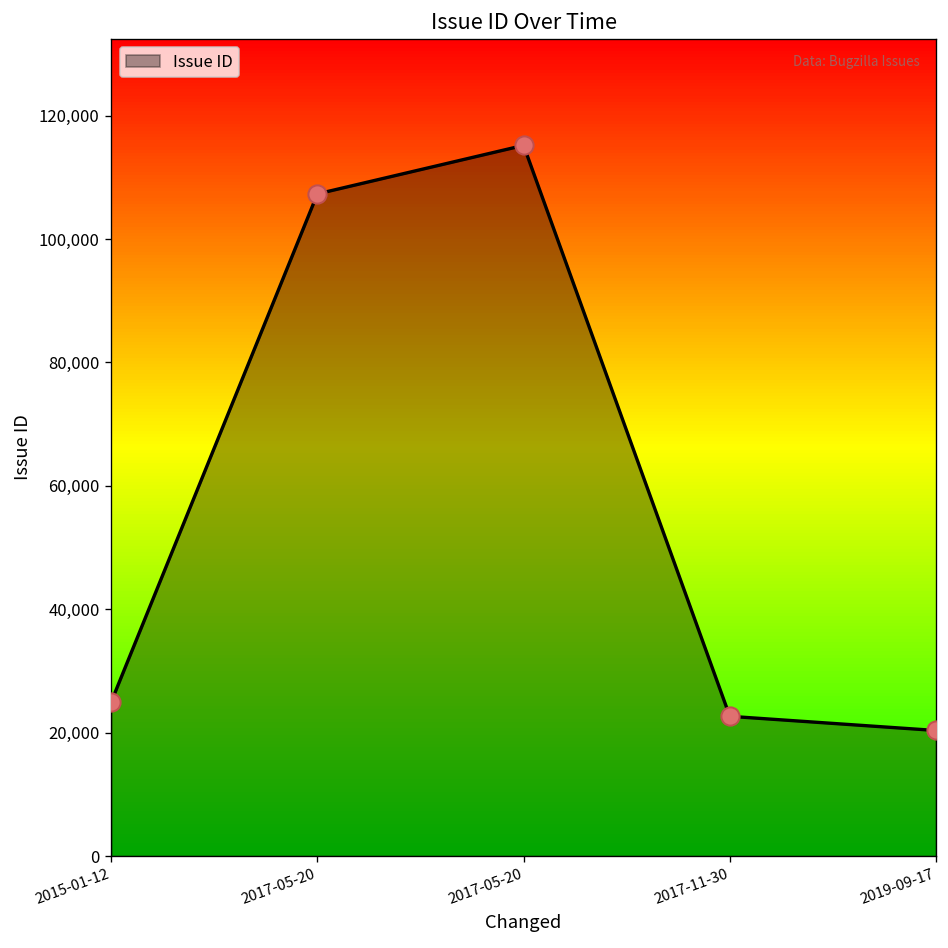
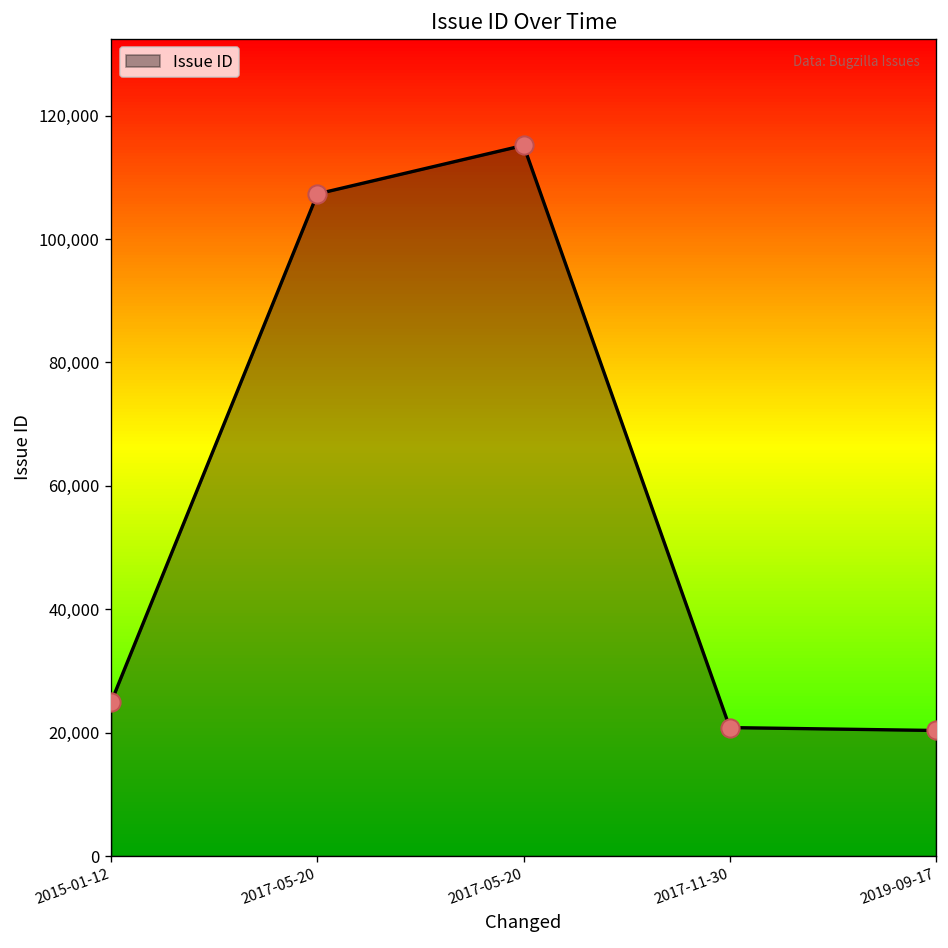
  {
    "2015-01-12": "25,000",
-   "2017-11-30": "23,000",
+   "2017-11-30": "21,000",
    "2019-09-17": "20,000"
  }
